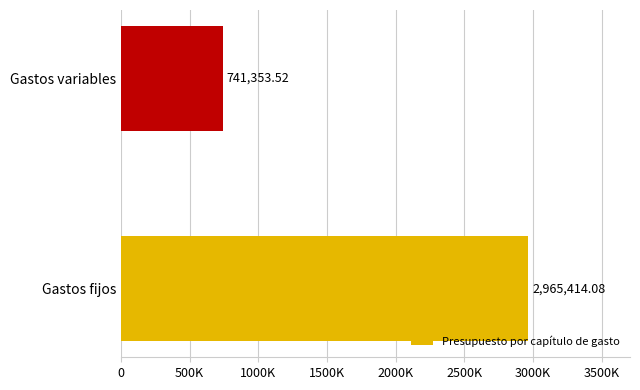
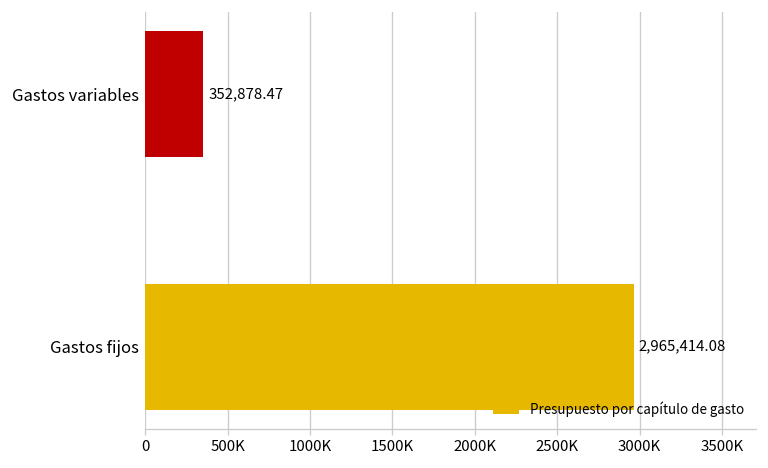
  {
-   "Gastos variables": "741,353.52",
+   "Gastos variables": "352,878.47",
    "Gastos fijos": "2,965,414.08"
  }
